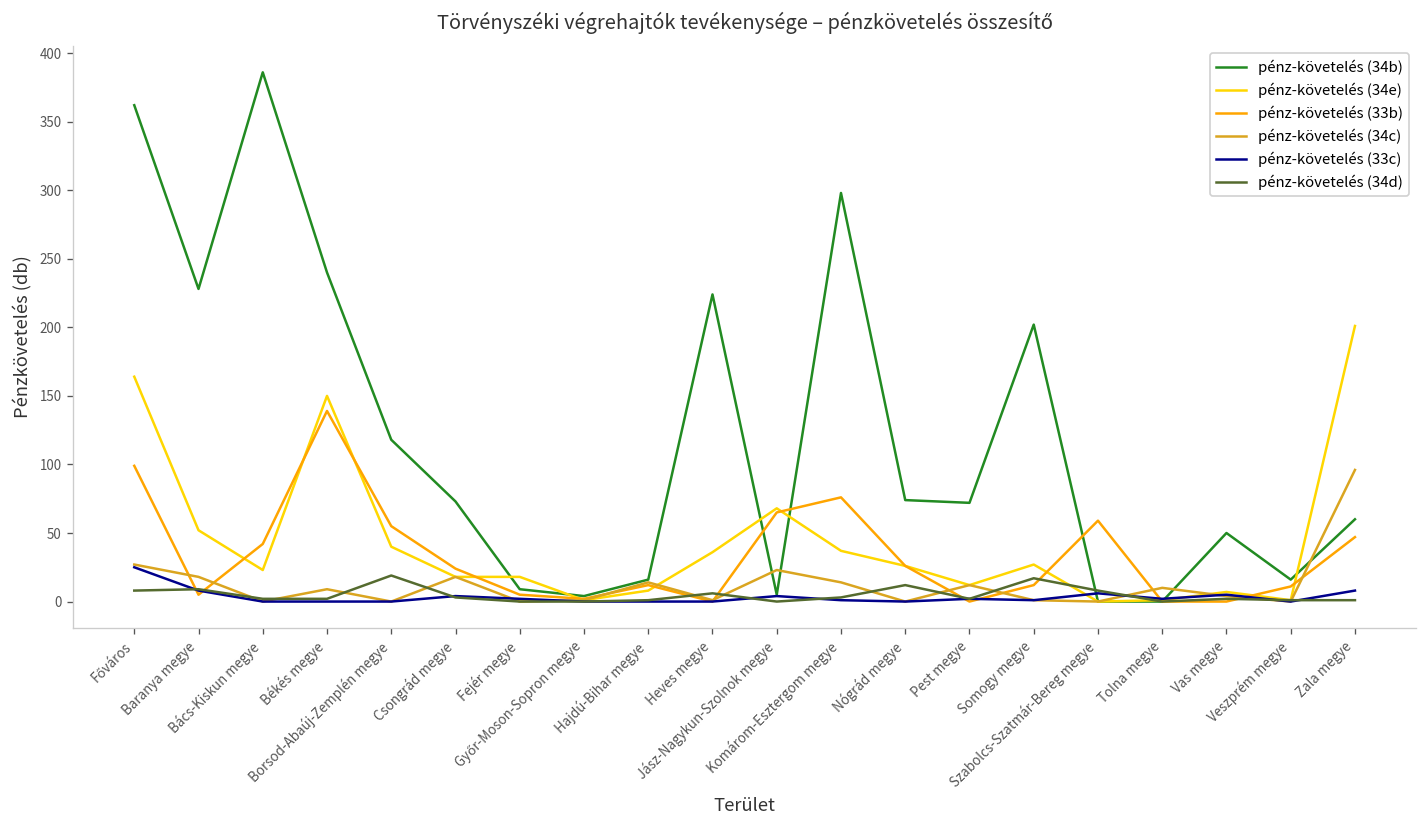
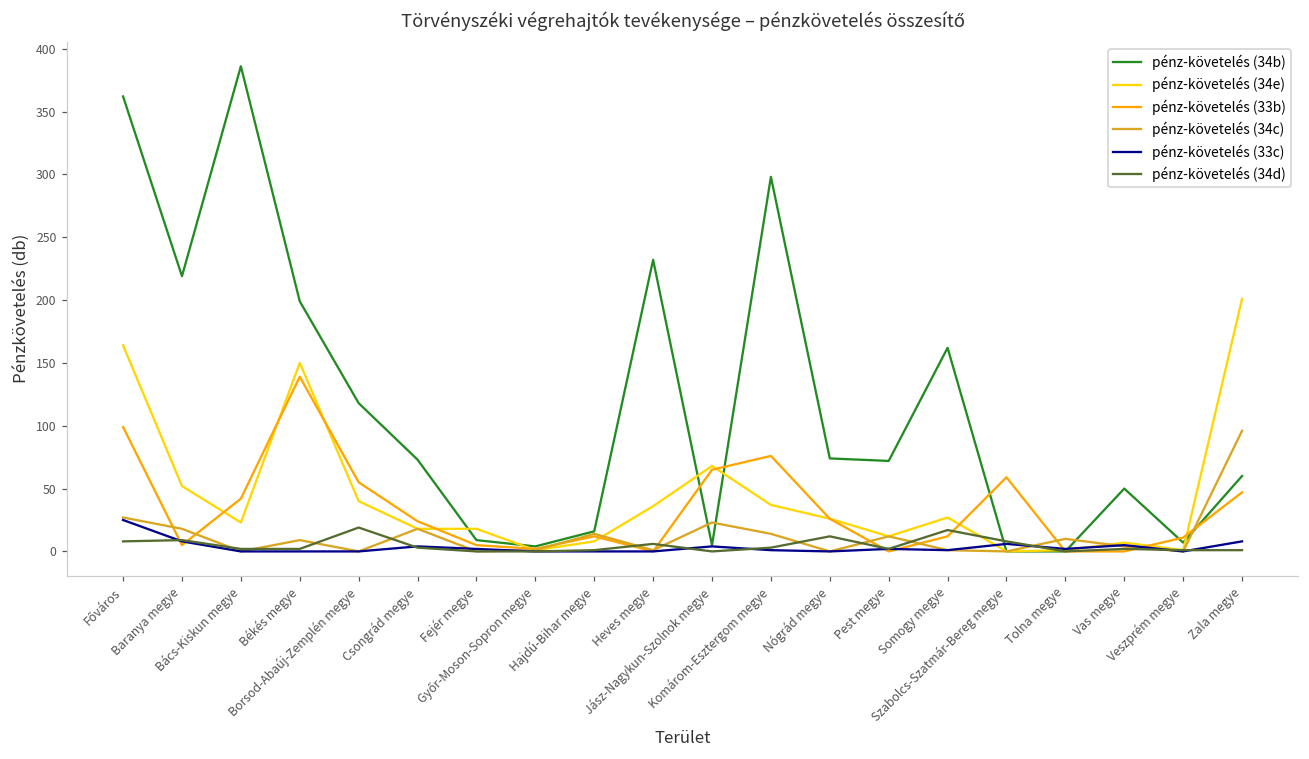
  {
    "pénz-követelés (34b)": {
      "Főváros": 362,
-     "Baranya megye": 228,
+     "Baranya megye": 219,
      "Bács-Kiskun megye": 386,
-     "Békés megye": 240,
+     "Békés megye": 199,
      "Borsod-Abaúj-Zemplén megye": 118,
      "Csongrád megye": 73,
      "Fejér megye": 9,
-     "Heves megye": 224,
+     "Heves megye": 232,
      "Komárom-Esztergom megye": 298,
      "Nógrád megye": 74,
      "Pest megye": 72,
-     "Somogy megye": 202,
+     "Somogy megye": 162,
      "Vas megye": 50,
-     "Veszprém megye": 16,
+     "Veszprém megye": 7,
      "Zala megye": 60
    },
    "pénz-követelés (33c)": {
      "Zala megye": 8
    },
    "pénz-követelés (34d)": {
      "Főváros": 8,
      "Borsod-Abaúj-Zemplén megye": 19,
      "Heves megye": 6,
      "Jász-Nagykun-Szolnok megye": 0,
      "Nógrád megye": 12,
      "Somogy megye": 17,
      "Zala megye": 1
    }
  }
